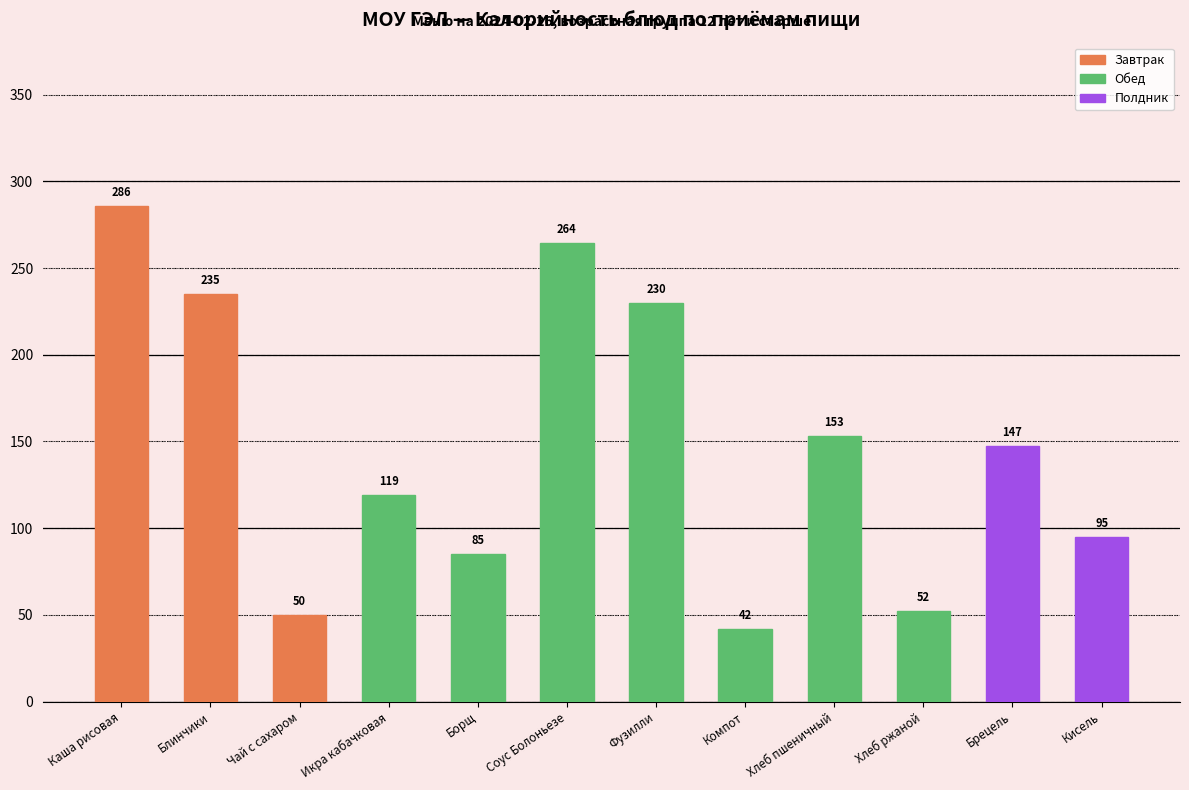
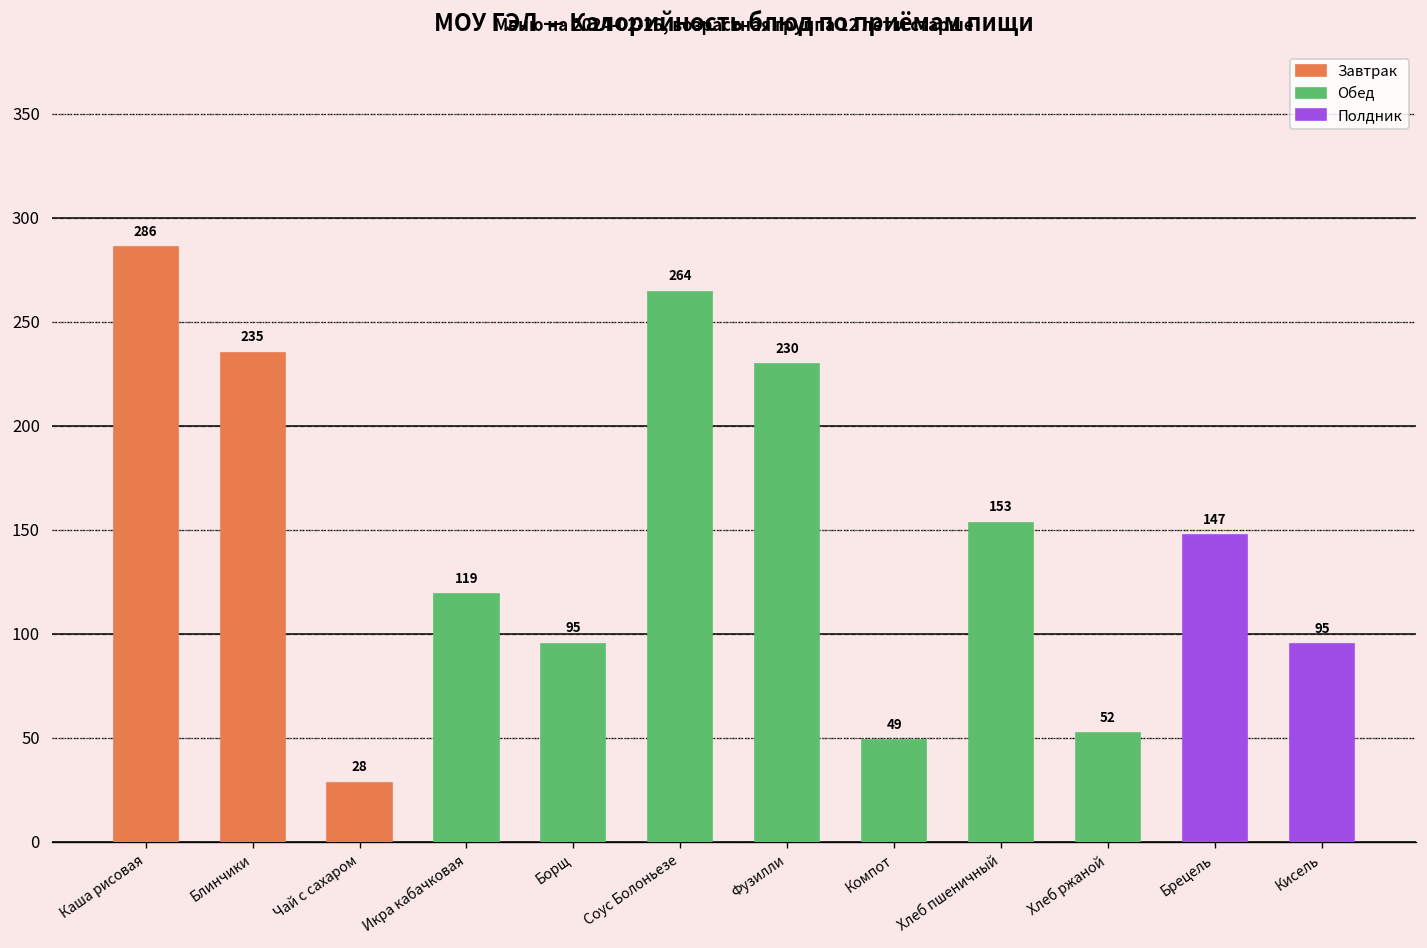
  {
    "Каша рисовая": 286,
    "Блинчики": 235,
-   "Чай с сахаром": 50,
+   "Чай с сахаром": 28,
    "Икра кабачковая": 119,
-   "Борщ": 85,
+   "Борщ": 95,
    "Соус Болоньезе": 264,
    "Фузилли": 230,
-   "Компот": 42,
+   "Компот": 49,
    "Хлеб пшеничный": 153,
    "Хлеб ржаной": 52,
    "Брецель": 147,
    "Кисель": 95
  }
